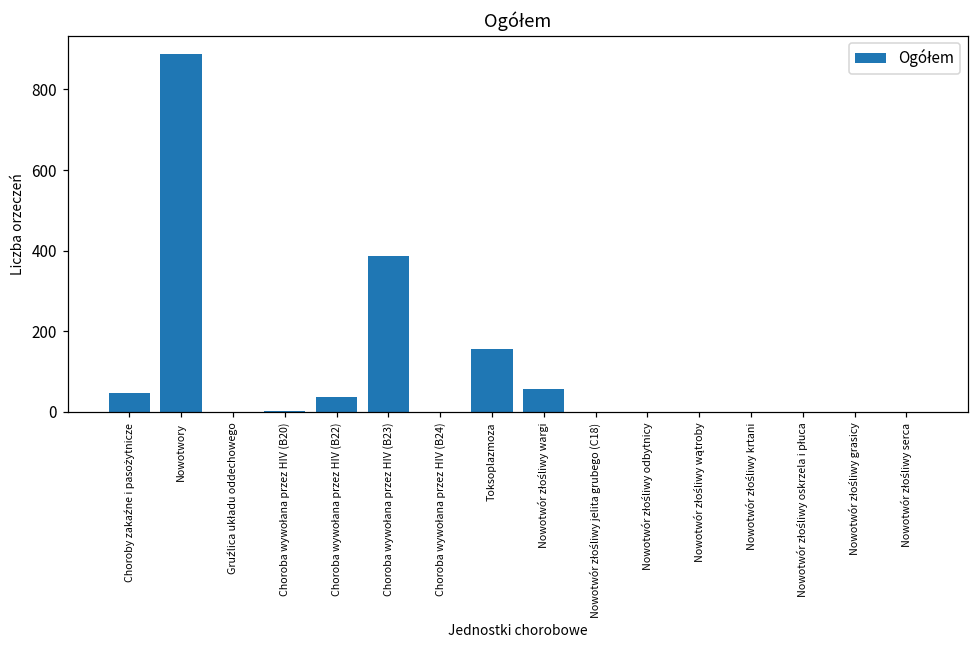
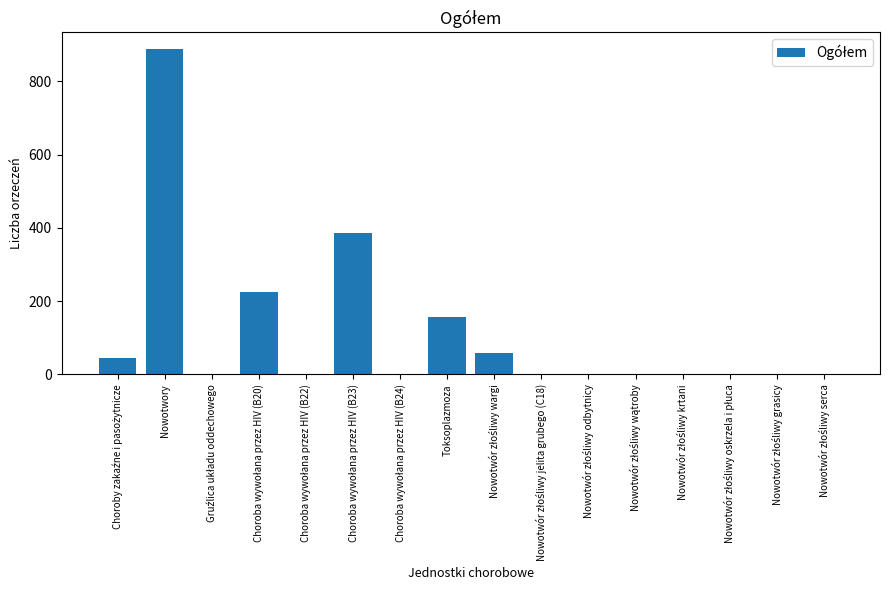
  {
    "Choroby zakaźne i pasożytnicze": 50,
    "Nowotwory": 890,
-   "Choroba wywołana przez HIV (B20)": 0,
-   "Choroba wywołana przez HIV (B22)": 40,
+   "Choroba wywołana przez HIV (B20)": 220,
+   "Choroba wywołana przez HIV (B22)": 0,
    "Choroba wywołana przez HIV (B23)": 390,
    "Toksoplazmoza": 160,
    "Nowotwór złośliwy wargi": 60
  }
